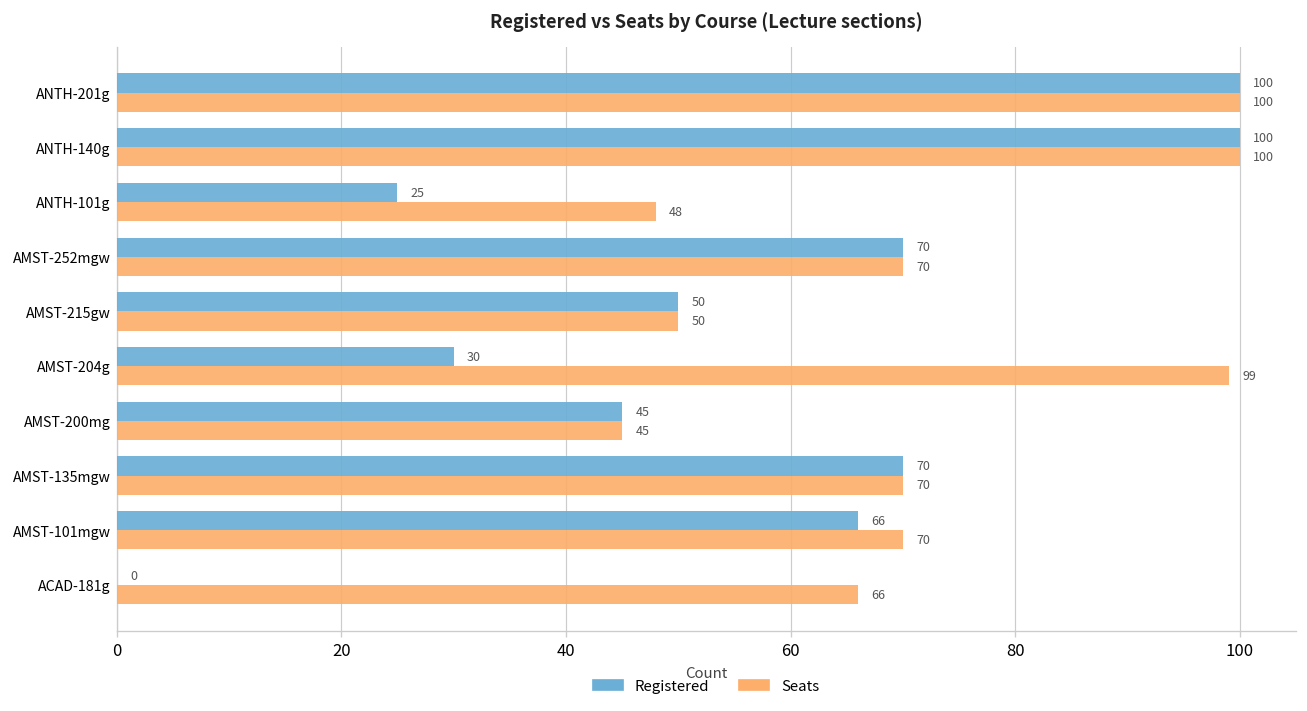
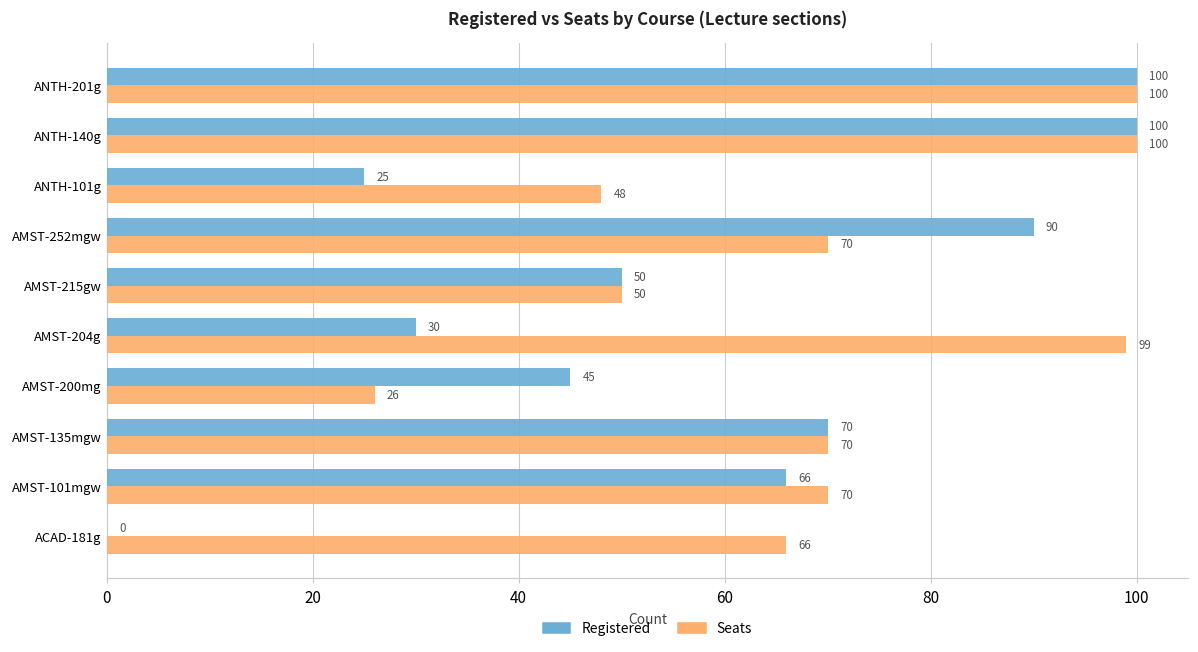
  {
    "Registered": {
      "ANTH-201g": 100,
      "ANTH-140g": 100,
      "ANTH-101g": 25,
-     "AMST-252mgw": 70,
+     "AMST-252mgw": 90,
      "AMST-215gw": 50,
      "AMST-204g": 30,
      "AMST-200mg": 45,
      "AMST-135mgw": 70,
      "AMST-101mgw": 66,
      "ACAD-181g": 0
    },
    "Seats": {
      "ANTH-201g": 100,
      "ANTH-140g": 100,
      "ANTH-101g": 48,
      "AMST-252mgw": 70,
      "AMST-215gw": 50,
      "AMST-204g": 99,
-     "AMST-200mg": 45,
+     "AMST-200mg": 26,
      "AMST-135mgw": 70,
      "AMST-101mgw": 70,
      "ACAD-181g": 66
    }
  }
